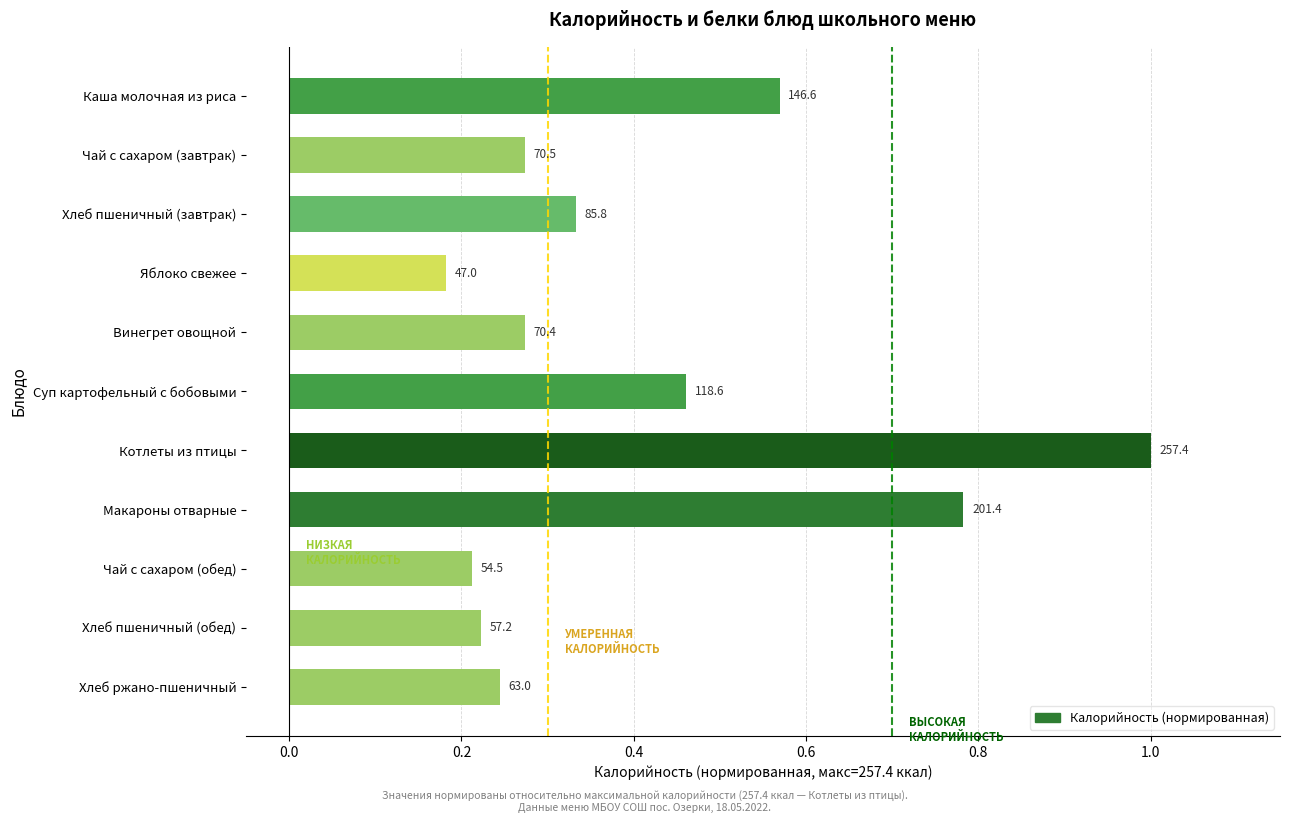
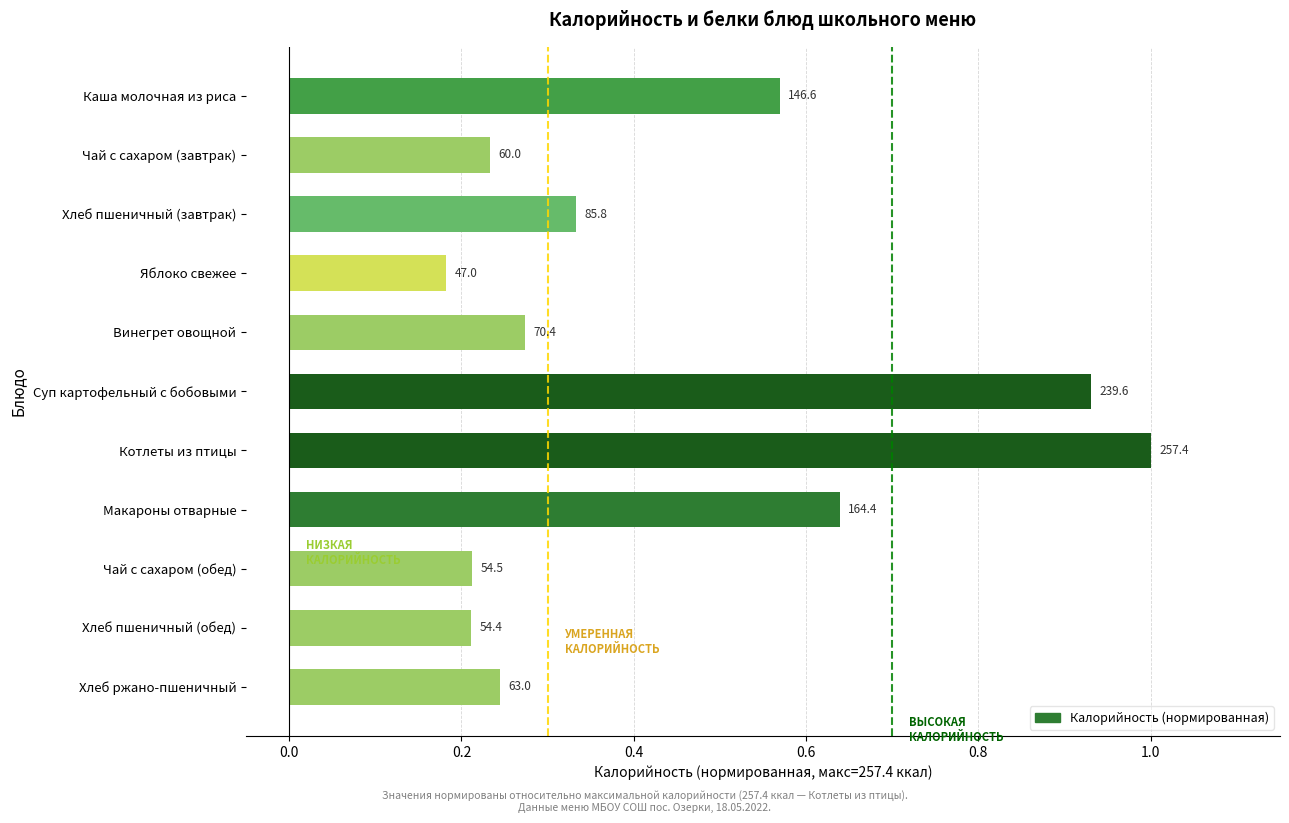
  {
-   "Чай с сахаром (завтрак)": 70.5,
-   "Суп картофельный с бобовыми": 118.6,
-   "Макароны отварные": 201.4,
-   "Хлеб пшеничный (обед)": 57.2
+   "Чай с сахаром (завтрак)": 60.0,
+   "Суп картофельный с бобовыми": 239.6,
+   "Макароны отварные": 164.4,
+   "Хлеб пшеничный (обед)": 54.4
  }
